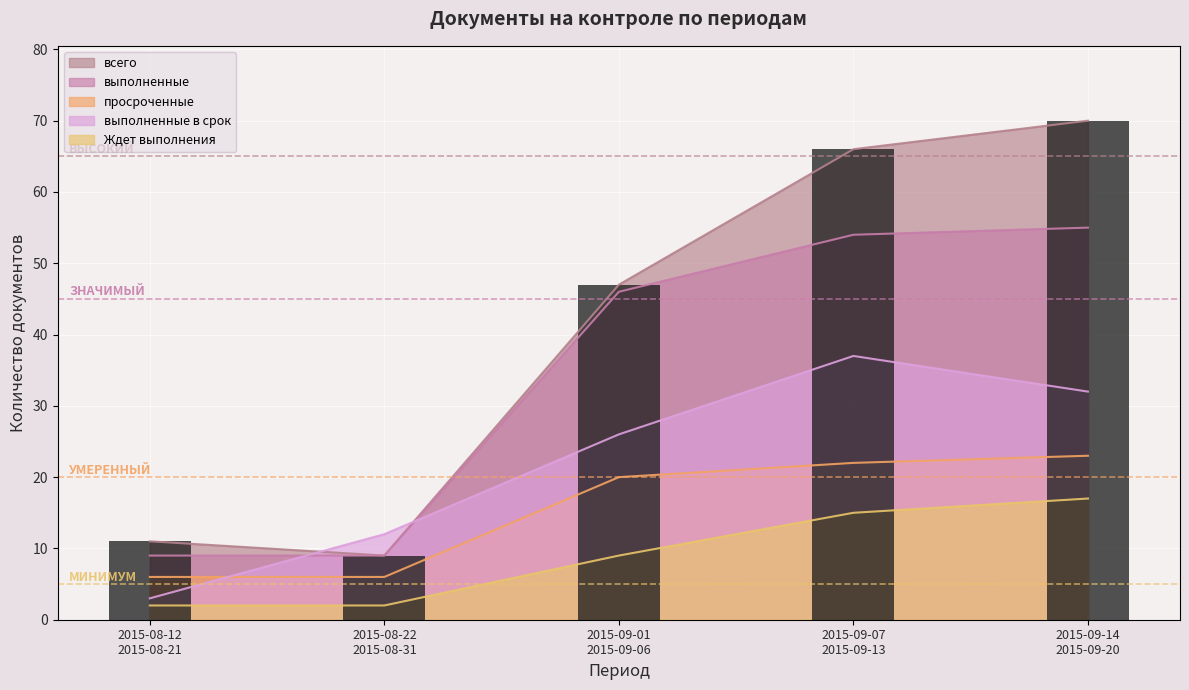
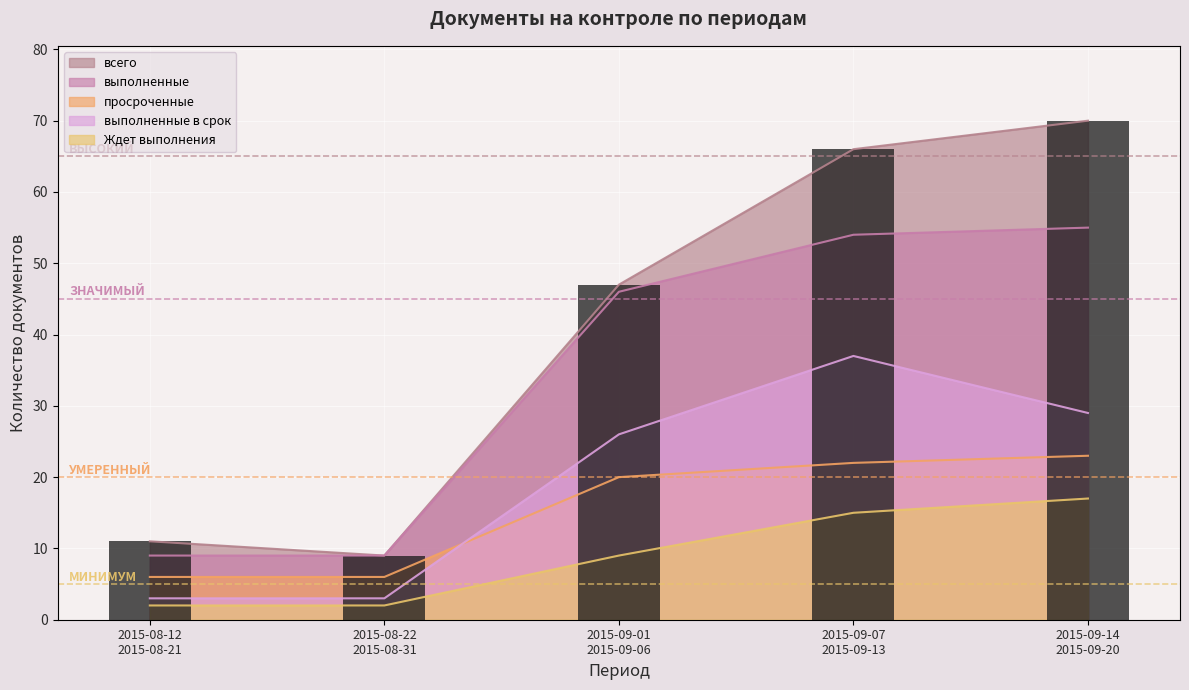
  {
    "выполненные в срок": {
      "2015-08-12 2015-08-21": 3,
-     "2015-08-22 2015-08-31": 12,
+     "2015-08-22 2015-08-31": 3,
      "2015-09-01 2015-09-06": 26,
      "2015-09-07 2015-09-13": 37,
-     "2015-09-14 2015-09-20": 32
+     "2015-09-14 2015-09-20": 29
    }
  }
